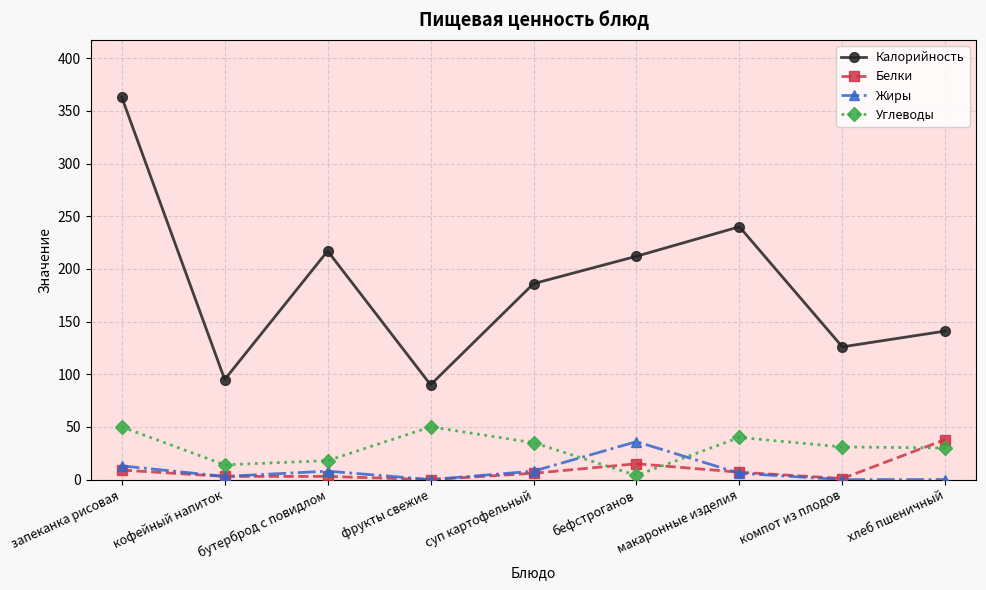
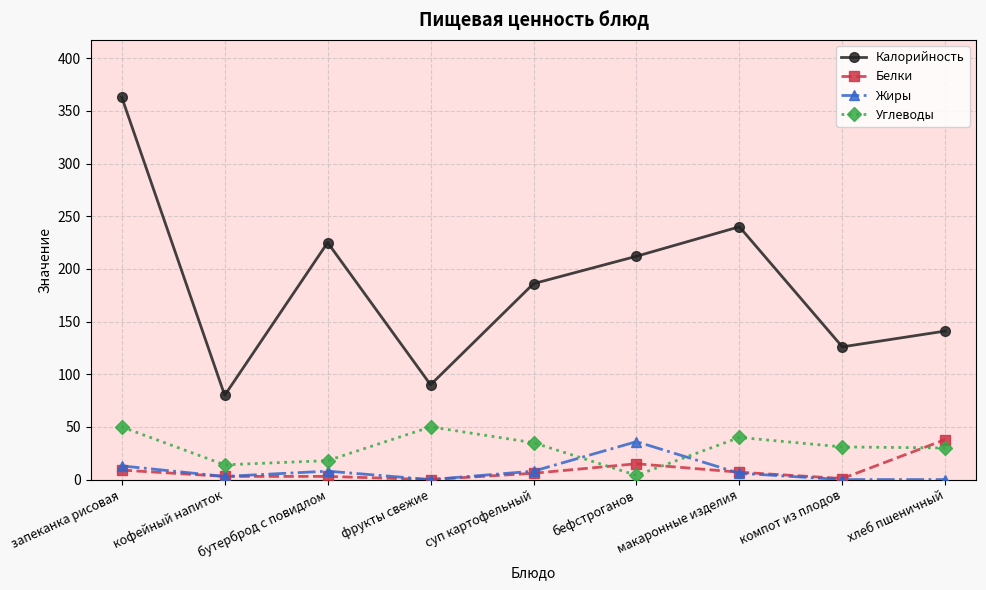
  {
    "Калорийность": {
      "запеканка рисовая": 363,
-     "кофейный напиток": 95,
-     "бутерброд с повидлом": 217,
+     "кофейный напиток": 80,
+     "бутерброд с повидлом": 225,
      "фрукты свежие": 90,
      "суп картофельный": 186,
      "бефстроганов": 212,
      "макаронные изделия": 240,
      "компот из плодов": 126,
      "хлеб пшеничный": 141
    },
    "Белки": {
      "запеканка рисовая": 9,
      "бутерброд с повидлом": 3,
      "бефстроганов": 15,
      "хлеб пшеничный": 38
    },
    "Жиры": {
      "запеканка рисовая": 13,
      "бутерброд с повидлом": 8,
      "бефстроганов": 36,
      "хлеб пшеничный": 0
    },
    "Углеводы": {
      "запеканка рисовая": 50,
      "кофейный напиток": 14,
      "бутерброд с повидлом": 18,
      "фрукты свежие": 50,
      "суп картофельный": 35,
      "бефстроганов": 4,
      "макаронные изделия": 40,
      "компот из плодов": 31,
      "хлеб пшеничный": 30
    }
  }
